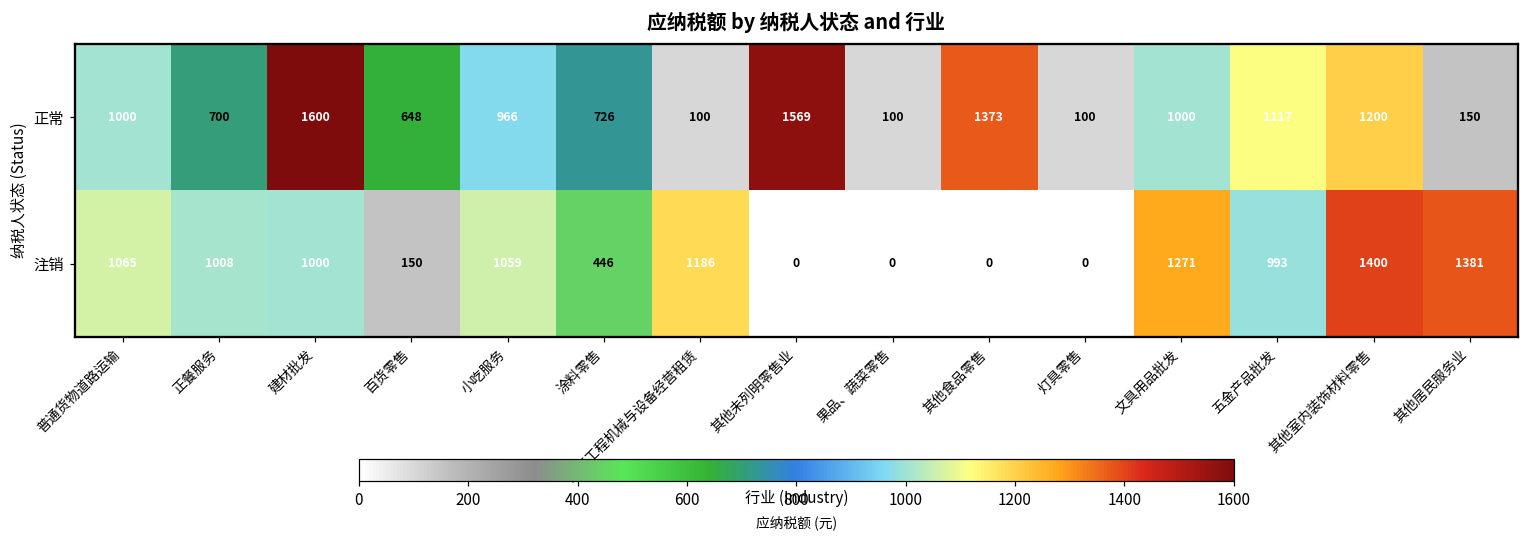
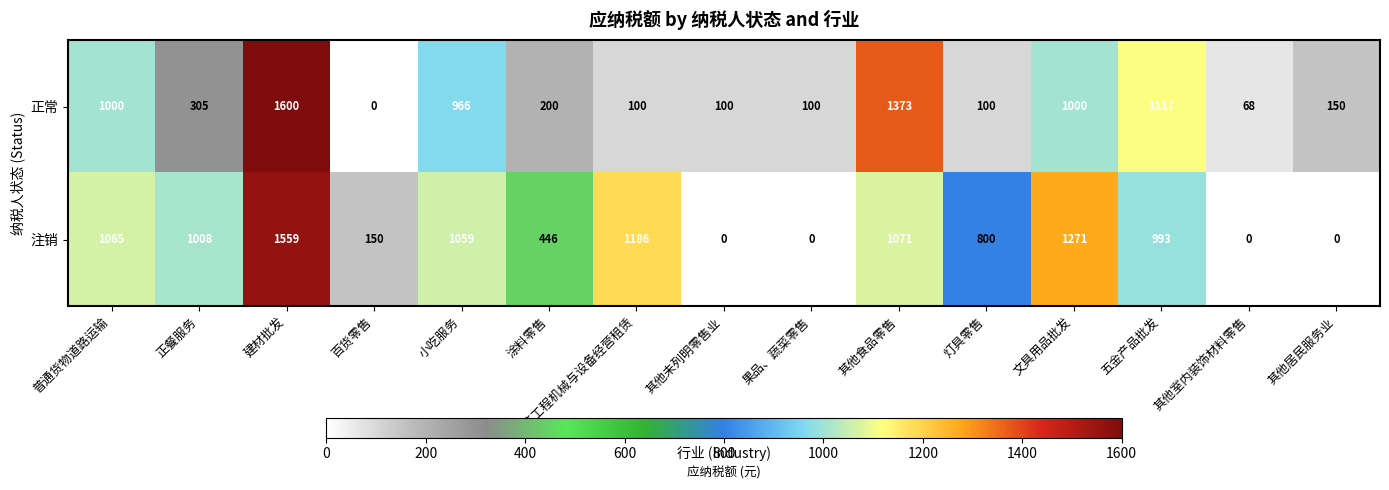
  {
    "正常": {
      "普通货物道路运输": 1000,
-     "正餐服务": 700,
+     "正餐服务": 305,
      "建材批发": 1600,
-     "百货零售": 648,
+     "百货零售": 0,
      "小吃服务": 966,
-     "涂料零售": 726,
+     "涂料零售": 200,
      "建筑工程机械与设备经营租赁": 100,
-     "其他未列明零售业": 1569,
+     "其他未列明零售业": 100,
      "果品、蔬菜零售": 100,
      "其他食品零售": 1373,
      "灯具零售": 100,
      "文具用品批发": 1000,
      "五金产品批发": 1117,
-     "其他室内装饰材料零售": 1200,
+     "其他室内装饰材料零售": 68,
      "其他居民服务业": 150
    },
    "注销": {
      "普通货物道路运输": 1065,
      "正餐服务": 1008,
-     "建材批发": 1000,
+     "建材批发": 1559,
      "百货零售": 150,
      "小吃服务": 1059,
      "涂料零售": 446,
      "建筑工程机械与设备经营租赁": 1186,
      "其他未列明零售业": 0,
      "果品、蔬菜零售": 0,
-     "其他食品零售": 0,
-     "灯具零售": 0,
+     "其他食品零售": 1071,
+     "灯具零售": 800,
      "文具用品批发": 1271,
      "五金产品批发": 993,
-     "其他室内装饰材料零售": 1400,
-     "其他居民服务业": 1381
+     "其他室内装饰材料零售": 0,
+     "其他居民服务业": 0
    }
  }
